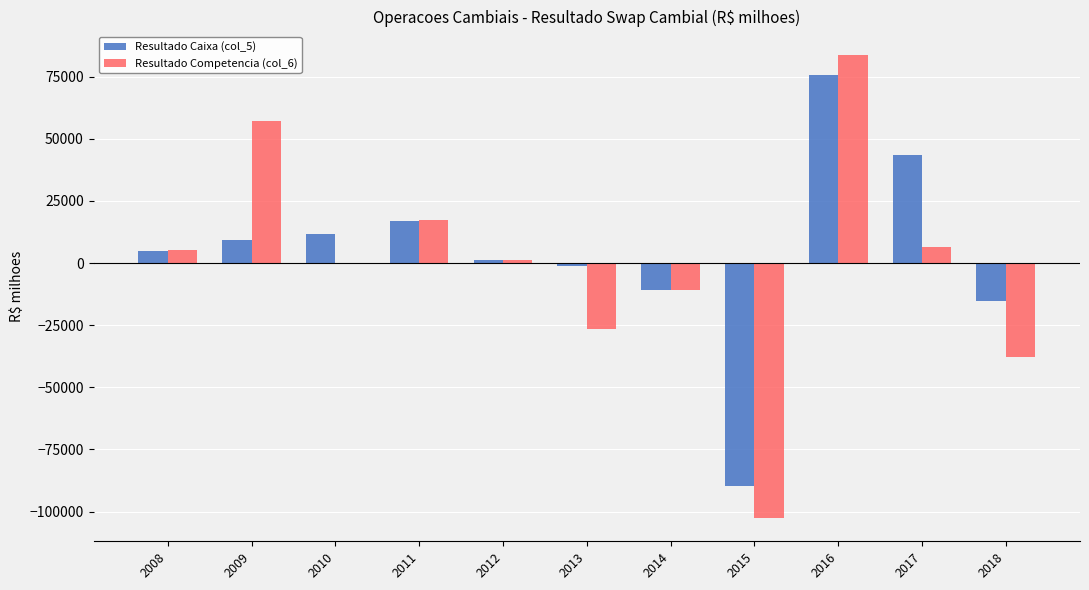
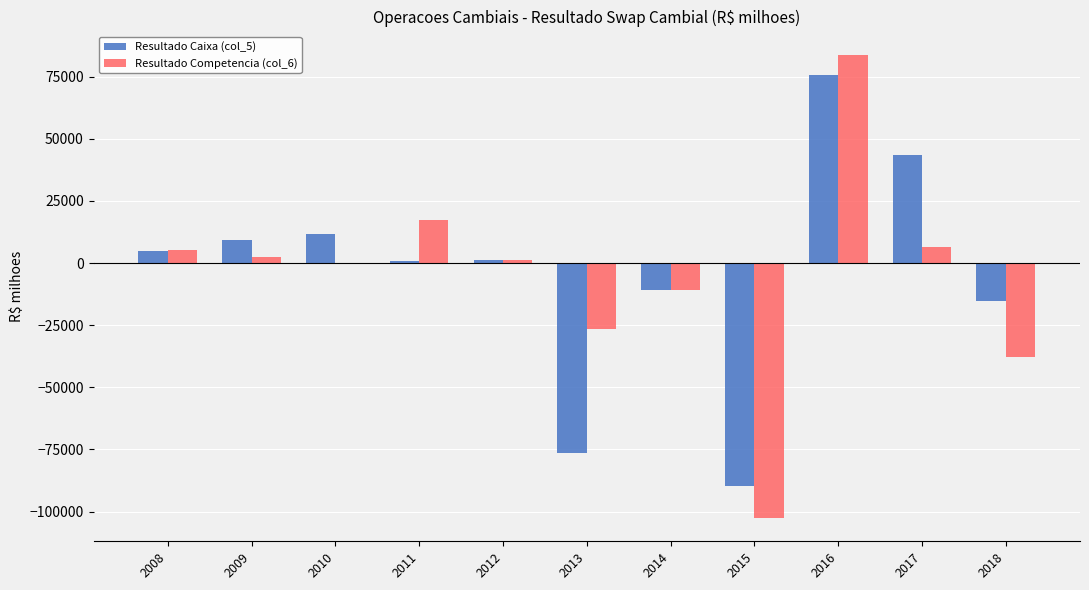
  {
    "Resultado Caixa (col_5)": {
      "2008": 5000,
      "2009": 9000,
      "2010": 12000,
-     "2011": 17000,
+     "2011": 1000,
      "2012": 1000,
-     "2013": -1000,
+     "2013": -77000,
      "2014": -11000,
      "2015": -90000,
      "2016": 76000,
      "2017": 44000,
      "2018": -15000
    },
    "Resultado Competencia (col_6)": {
      "2008": 5000,
-     "2009": 57000,
+     "2009": 2000,
      "2010": 0,
      "2011": 17000,
      "2012": 1000,
      "2013": -27000,
      "2014": -11000,
      "2015": -103000,
      "2016": 84000,
      "2017": 6000,
      "2018": -38000
    }
  }
